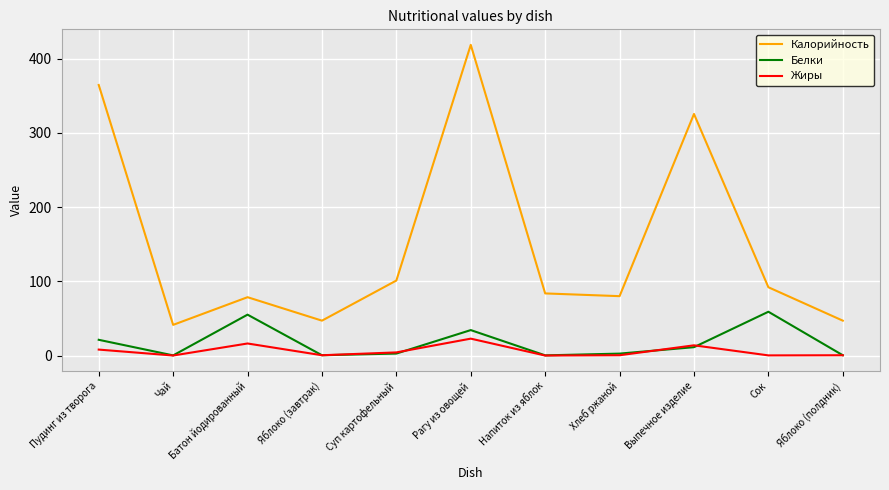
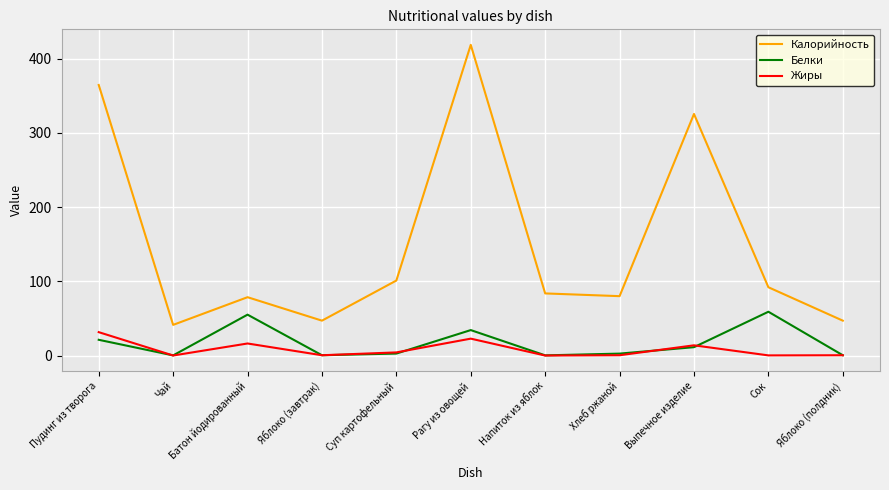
  {
    "Калорийность": {
      "Пудинг из творога": 360,
      "Чай": 40,
      "Батон йодированный": 80,
      "Яблоко (завтрак)": 50,
      "Суп картофельный": 100,
      "Рагу из овощей": 420,
      "Напиток из яблок": 80,
      "Хлеб ржаной": 80,
      "Выпечное изделие": 330,
      "Сок": 90,
      "Яблоко (полдник)": 50
    },
    "Белки": {
      "Пудинг из творога": 20,
      "Батон йодированный": 60,
      "Рагу из овощей": 30,
      "Сок": 60
    },
    "Жиры": {
-     "Пудинг из творога": 10,
+     "Пудинг из творога": 30,
      "Батон йодированный": 20,
      "Рагу из овощей": 20,
      "Сок": 0
    }
  }
